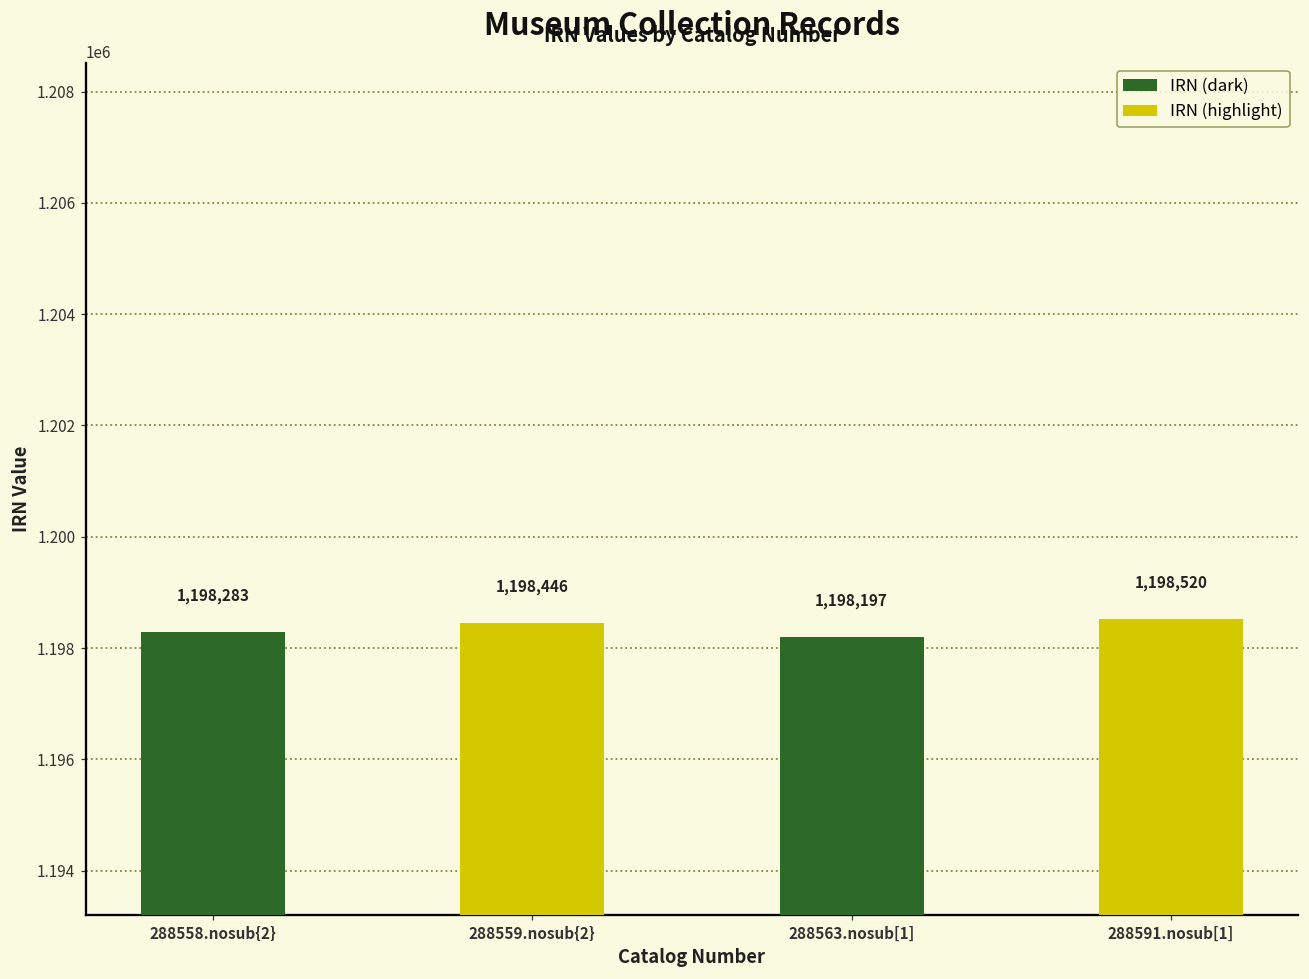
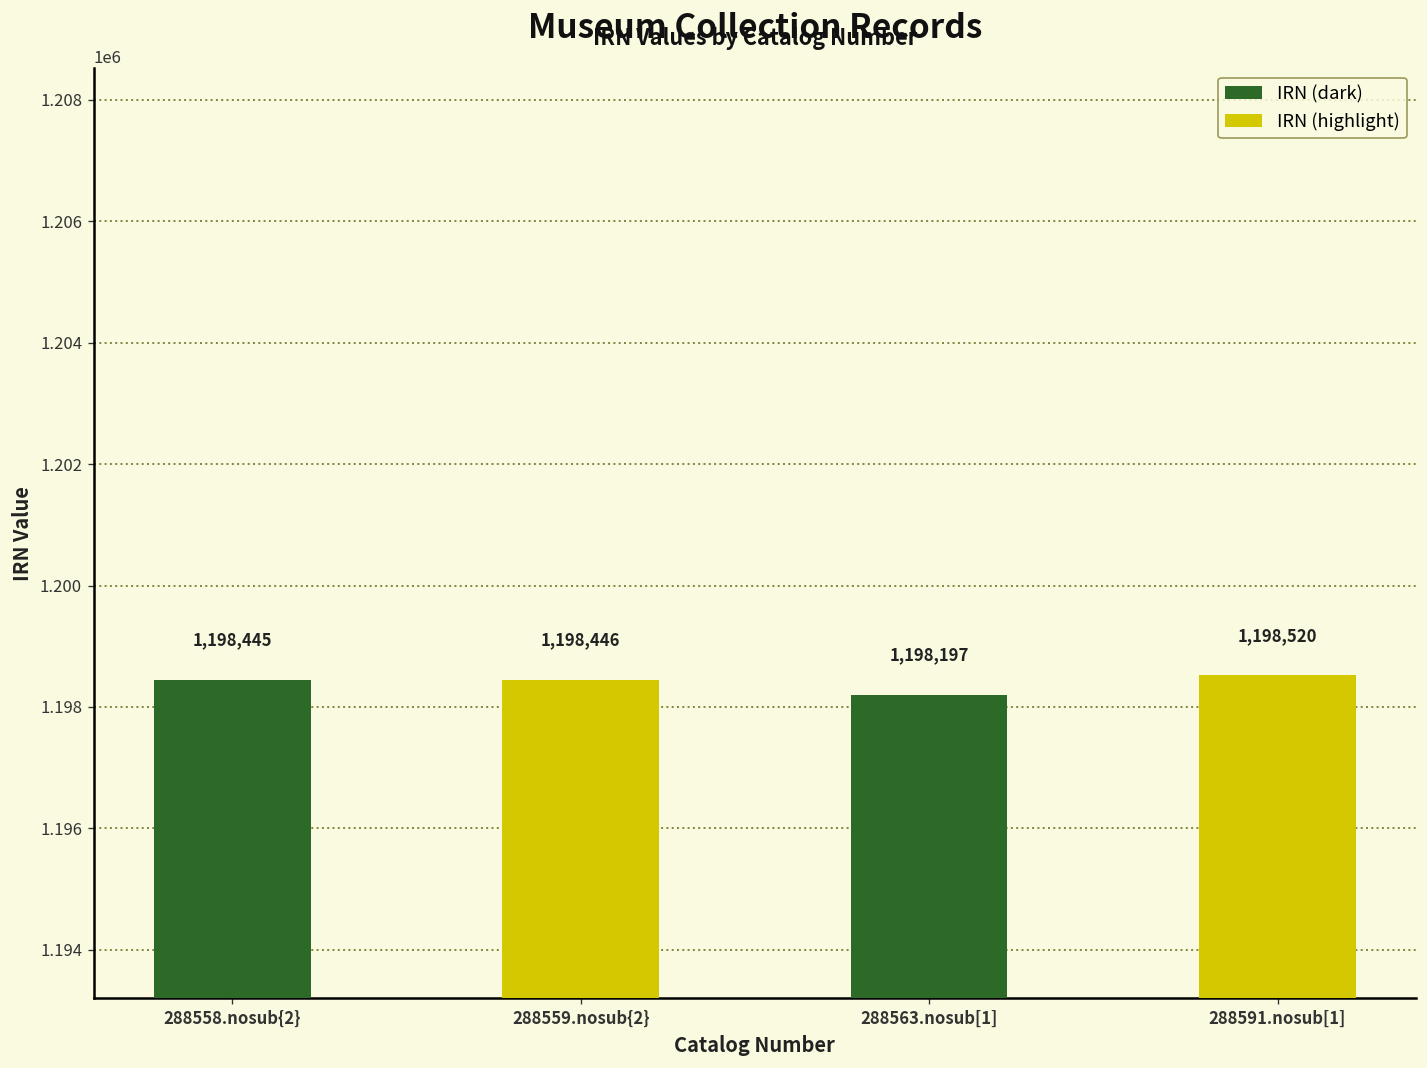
  {
-   "288558.nosub{2}": "1,198,283"
+   "288558.nosub{2}": "1,198,445"
  }
